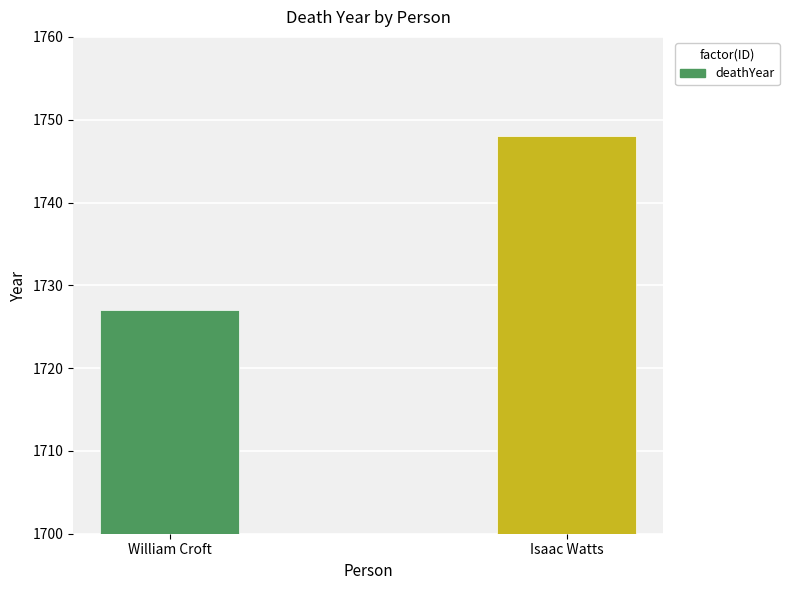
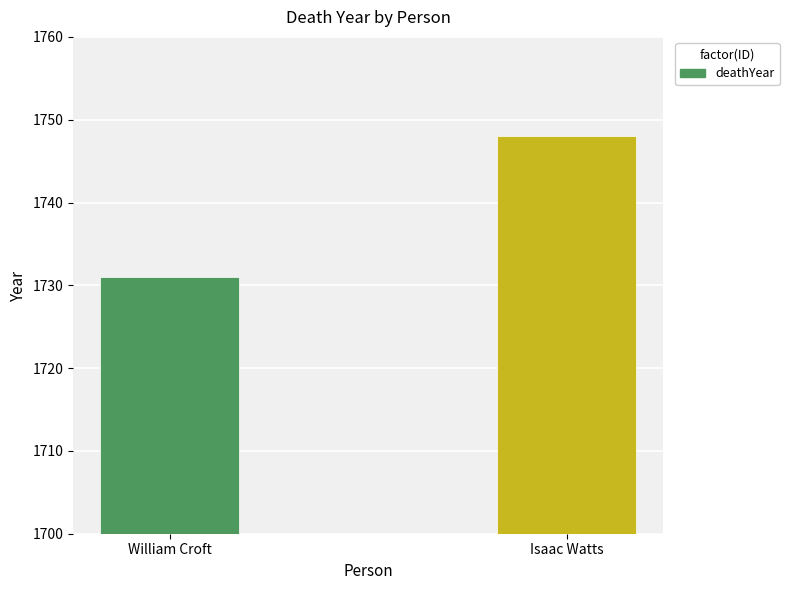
  {
-   "William Croft": 1727,
+   "William Croft": 1731,
    "Isaac Watts": 1748
  }
